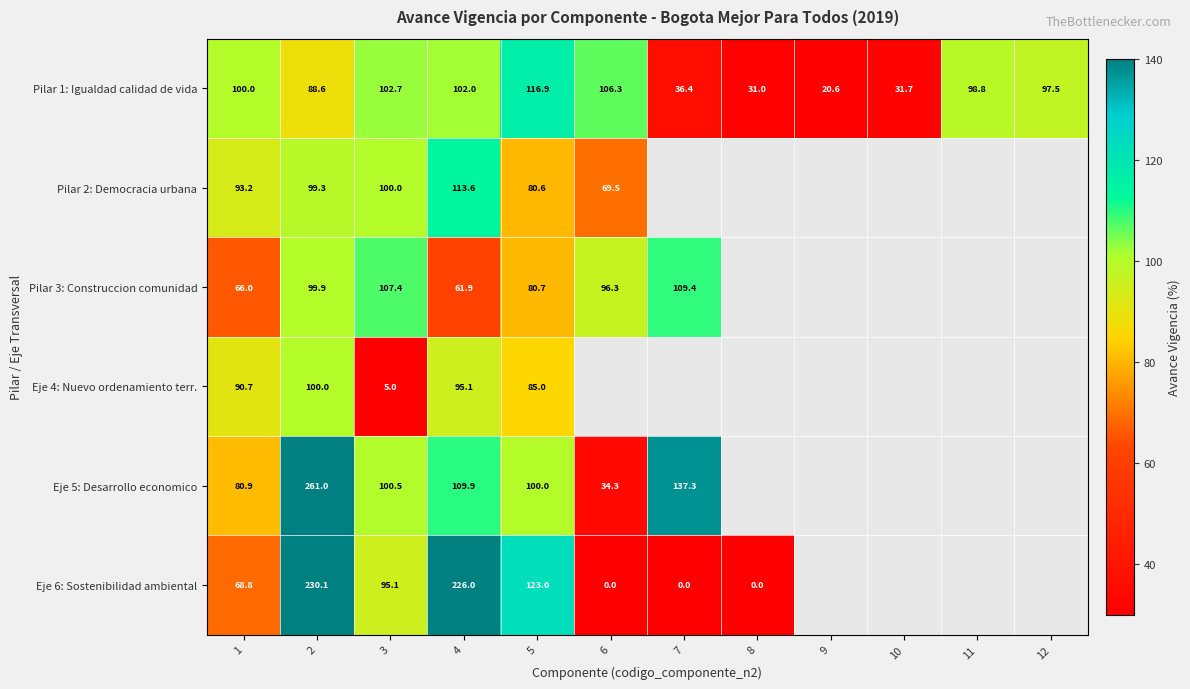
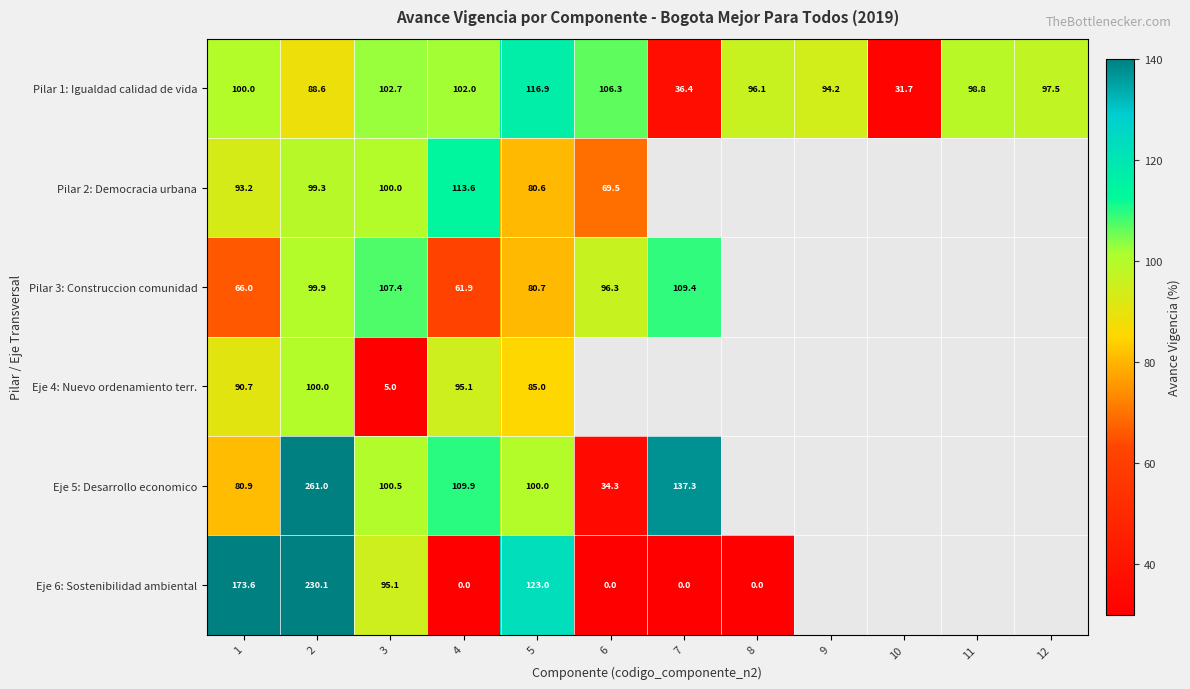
  {
    "Pilar 1: Igualdad calidad de vida": {
      "1": 100.0,
      "2": 88.6,
      "3": 102.7,
      "4": 102.0,
      "5": 116.9,
      "6": 106.3,
      "7": 36.4,
-     "8": 31.0,
-     "9": 20.6,
+     "8": 96.1,
+     "9": 94.2,
      "10": 31.7,
      "11": 98.8,
      "12": 97.5
    },
    "Pilar 2: Democracia urbana": {
      "1": 93.2,
      "2": 99.3,
      "3": 100.0,
      "4": 113.6,
      "5": 80.6,
      "6": 69.5
    },
    "Pilar 3: Construccion comunidad": {
      "1": 66.0,
      "2": 99.9,
      "3": 107.4,
      "4": 61.9,
      "5": 80.7,
      "6": 96.3,
      "7": 109.4
    },
    "Eje 4: Nuevo ordenamiento terr.": {
      "1": 90.7,
      "2": 100.0,
      "3": 5.0,
      "4": 95.1,
      "5": 85.0
    },
    "Eje 5: Desarrollo economico": {
      "1": 80.9,
      "2": 261.0,
      "3": 100.5,
      "4": 109.9,
      "5": 100.0,
      "6": 34.3,
      "7": 137.3
    },
    "Eje 6: Sostenibilidad ambiental": {
-     "1": 68.8,
+     "1": 173.6,
      "2": 230.1,
      "3": 95.1,
-     "4": 226.0,
+     "4": 0.0,
      "5": 123.0,
      "6": 0.0,
      "7": 0.0,
      "8": 0.0
    }
  }
